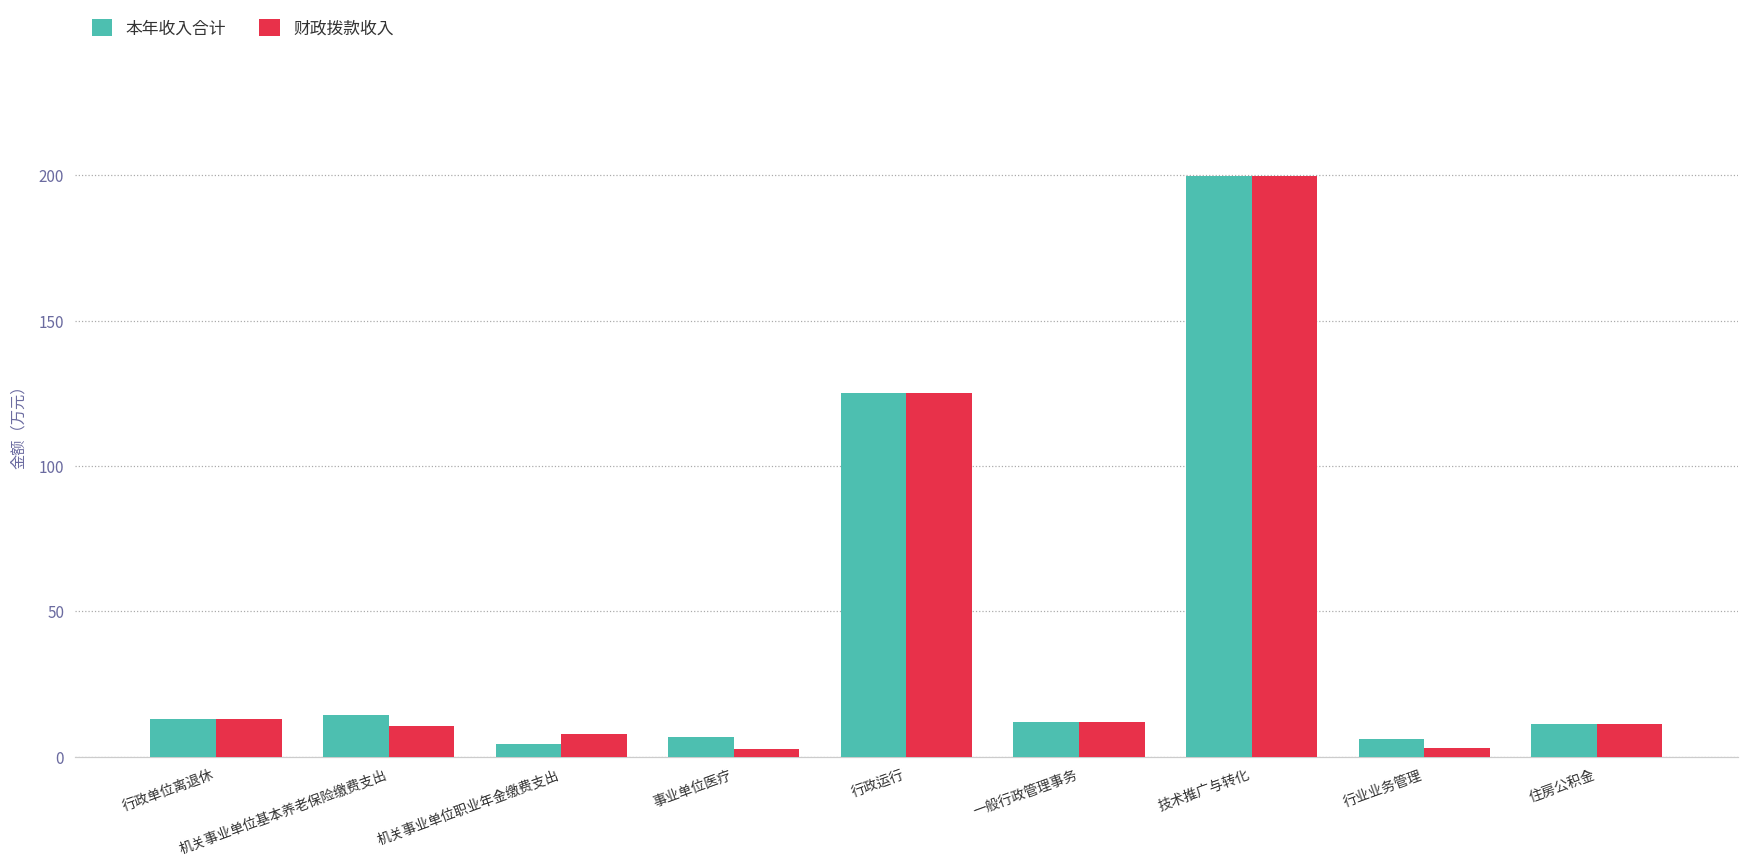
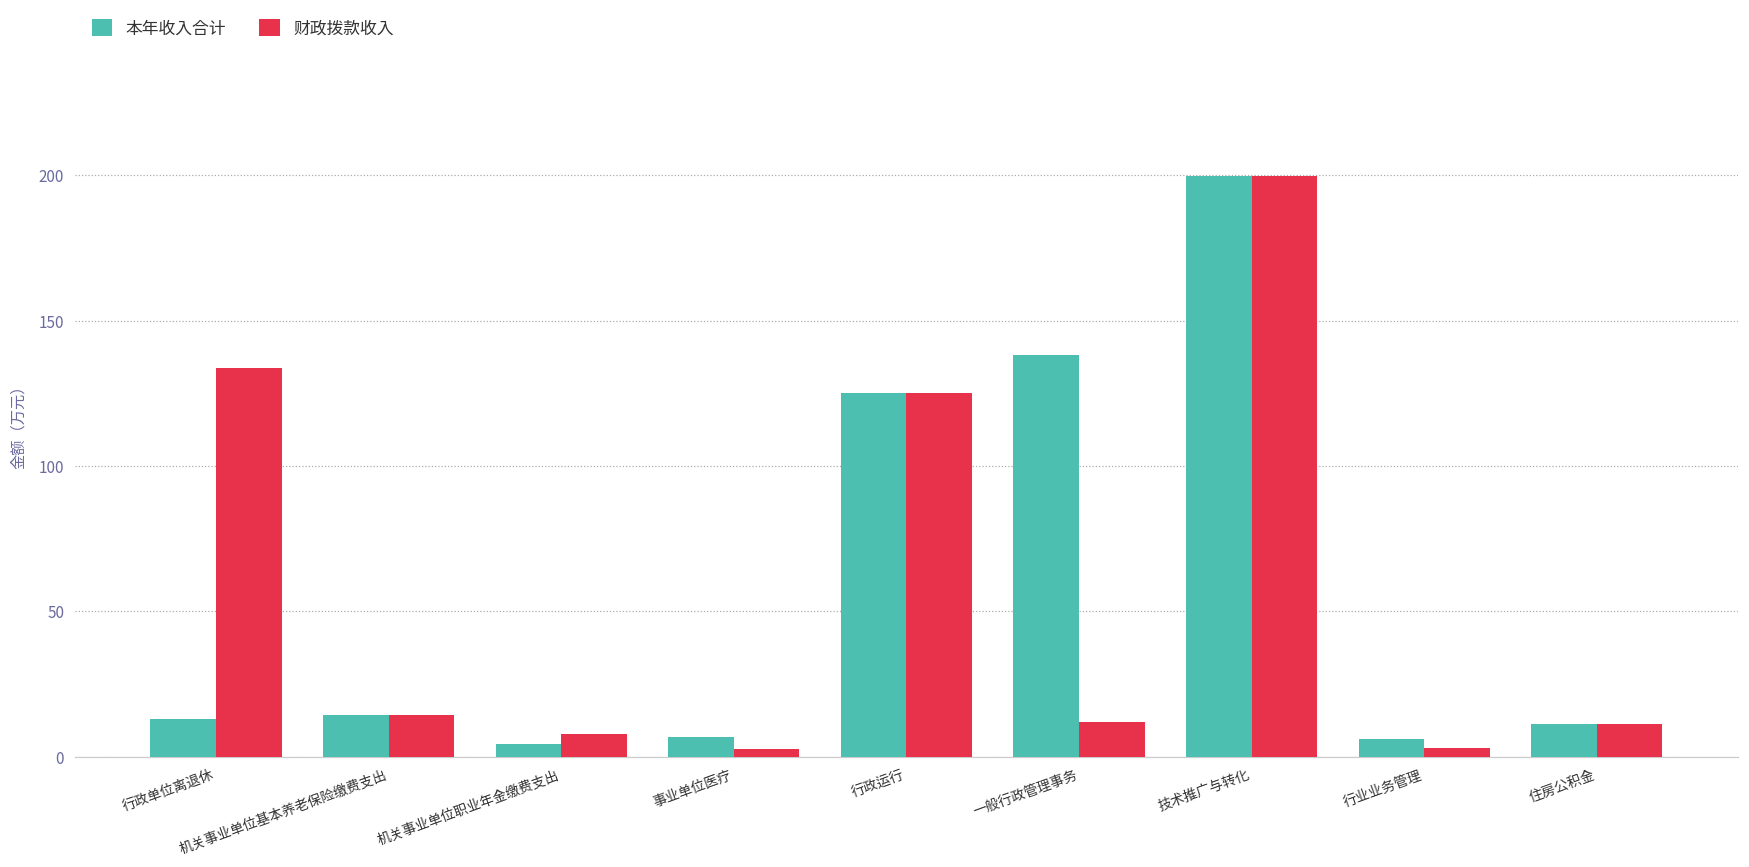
  {
    "本年收入合计": {
      "行政单位离退休": 13,
      "机关事业单位基本养老保险缴费支出": 14,
      "机关事业单位职业年金缴费支出": 4,
      "事业单位医疗": 7,
      "行政运行": 125,
-     "一般行政管理事务": 12,
+     "一般行政管理事务": 138,
      "技术推广与转化": 200,
      "行业业务管理": 6,
      "住房公积金": 11
    },
    "财政拨款收入": {
-     "行政单位离退休": 13,
-     "机关事业单位基本养老保险缴费支出": 11,
+     "行政单位离退休": 134,
+     "机关事业单位基本养老保险缴费支出": 14,
      "机关事业单位职业年金缴费支出": 8,
      "事业单位医疗": 3,
      "行政运行": 125,
      "一般行政管理事务": 12,
      "技术推广与转化": 200,
      "行业业务管理": 3,
      "住房公积金": 11
    }
  }
